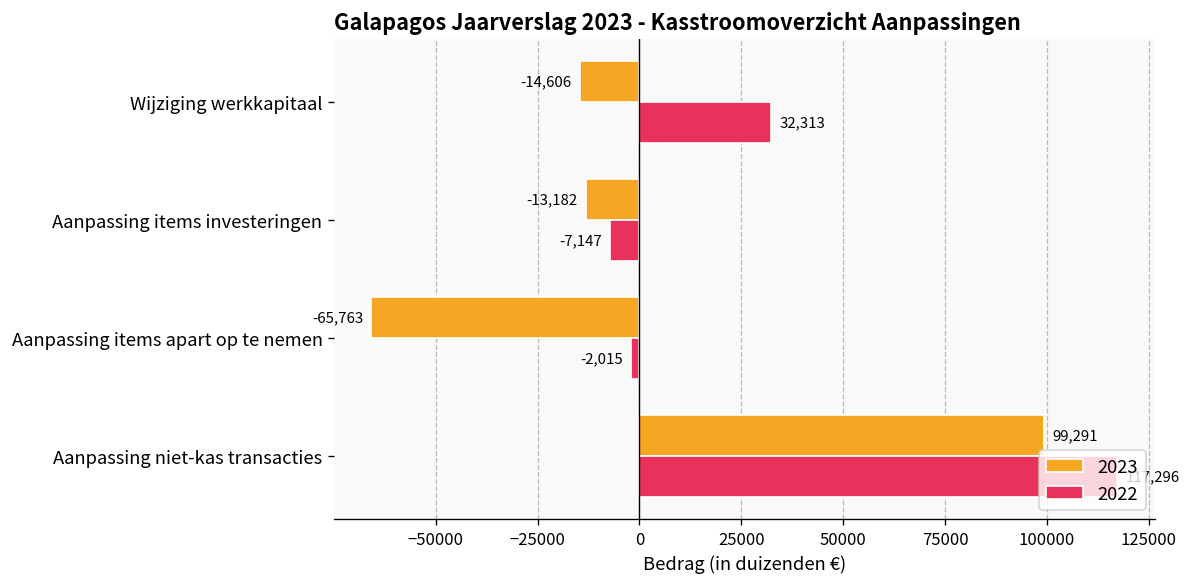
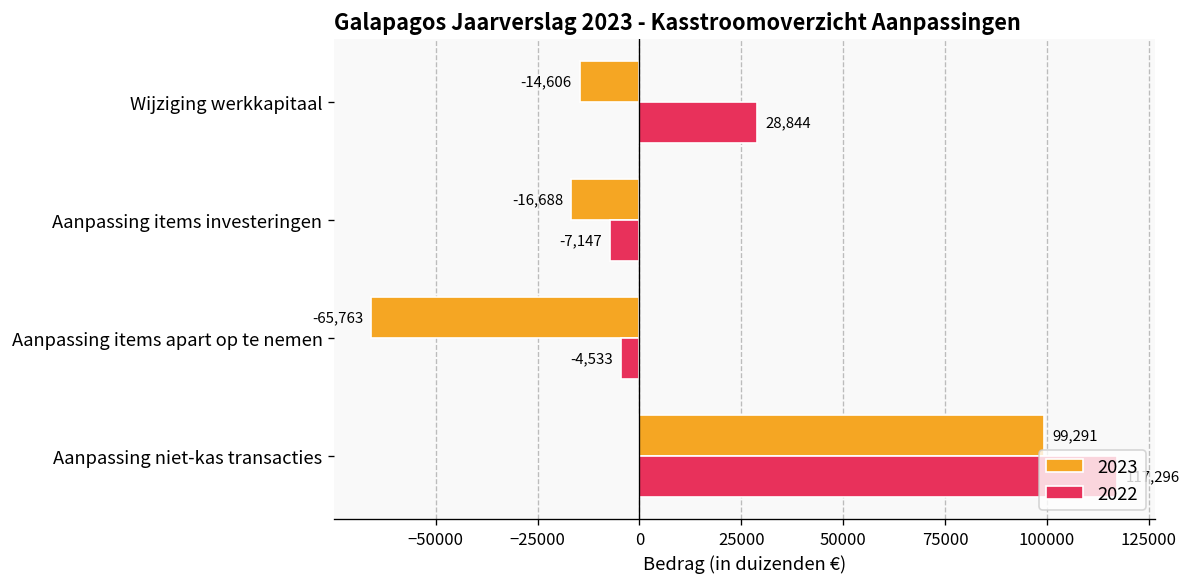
  {
    "2023": {
      "Wijziging werkkapitaal": "-14,606",
-     "Aanpassing items investeringen": "-13,182",
+     "Aanpassing items investeringen": "-16,688",
      "Aanpassing items apart op te nemen": "-65,763",
      "Aanpassing niet-kas transacties": "99,291"
    },
    "2022": {
-     "Wijziging werkkapitaal": "32,313",
+     "Wijziging werkkapitaal": "28,844",
      "Aanpassing items investeringen": "-7,147",
-     "Aanpassing items apart op te nemen": "-2,015"
+     "Aanpassing items apart op te nemen": "-4,533"
    }
  }
